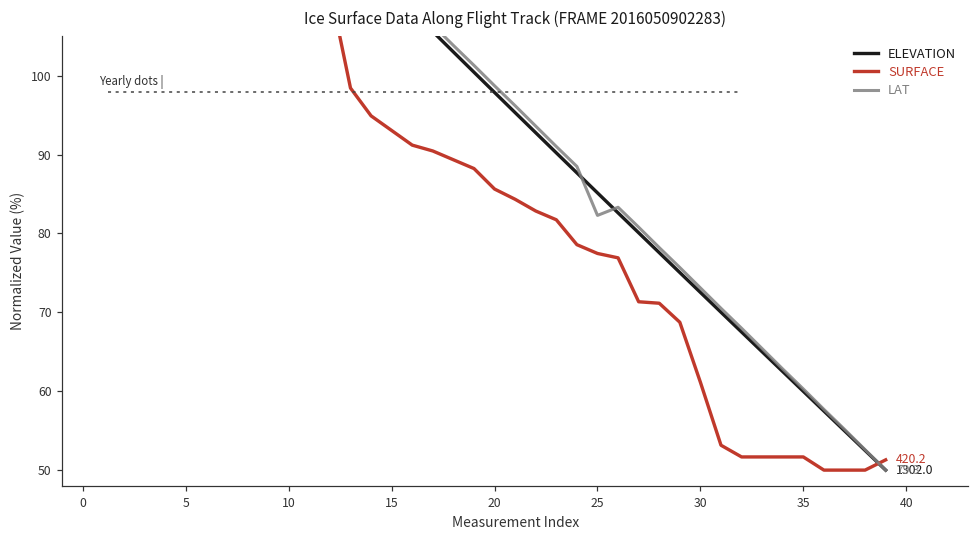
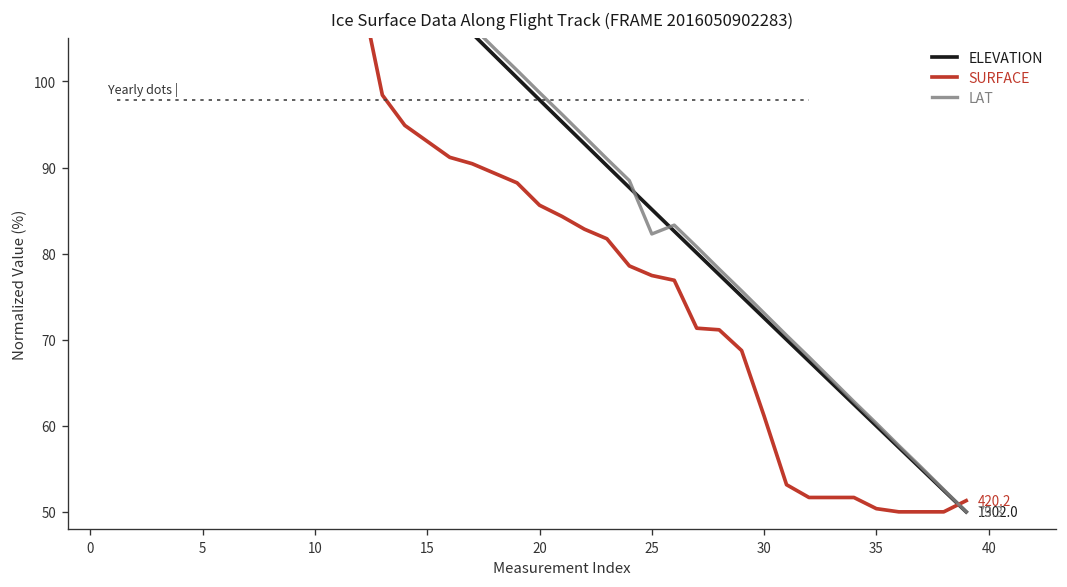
  {
    "ELEVATION": {
      "20": 98,
      "25": 85,
      "30": 73
    },
    "SURFACE": {
      "15": 93,
      "20": 86,
      "25": 77,
      "30": 61,
-     "35": 52
+     "35": 50
    },
    "LAT": {
      "20": 99,
      "25": 82,
      "30": 73
    }
  }
